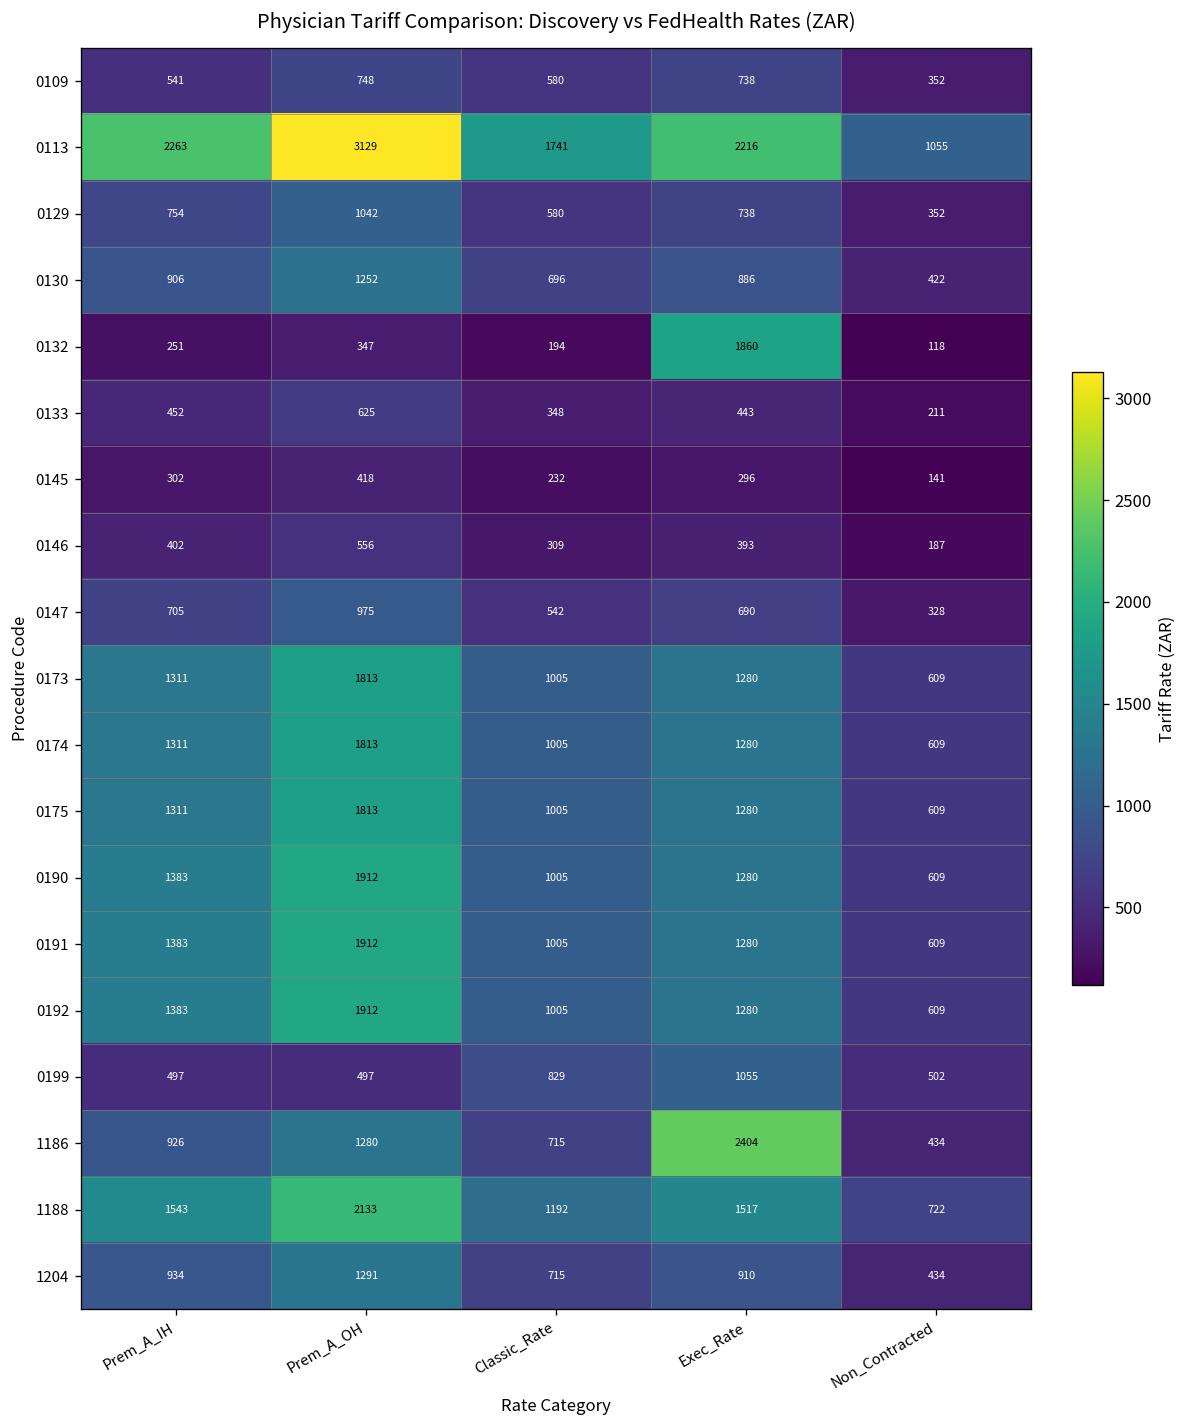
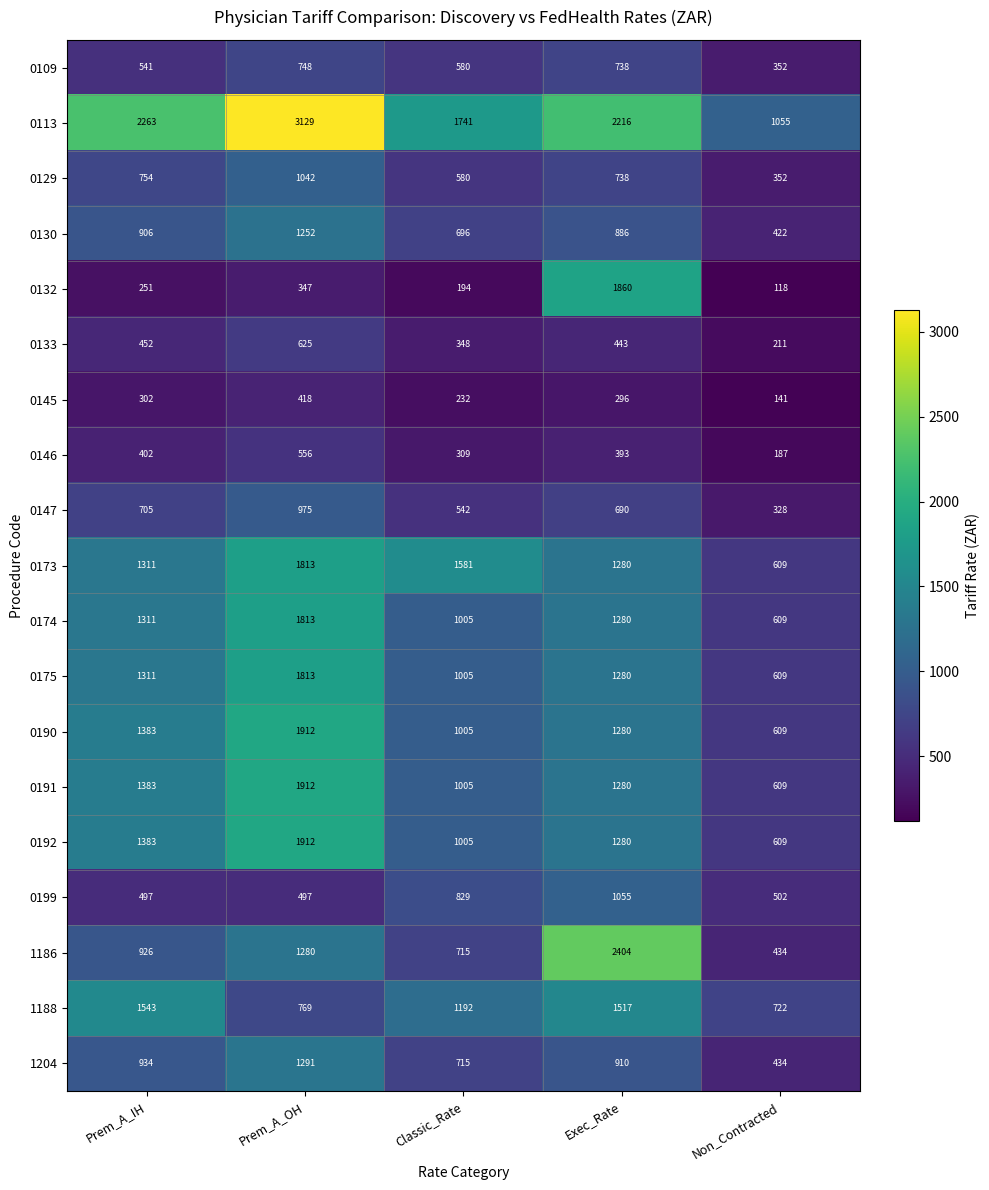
  {
    "0109": {
      "Prem_A_IH": 541,
      "Prem_A_OH": 748,
      "Classic_Rate": 580,
      "Exec_Rate": 738,
      "Non_Contracted": 352
    },
    "0113": {
      "Prem_A_IH": 2263,
      "Prem_A_OH": 3129,
      "Classic_Rate": 1741,
      "Exec_Rate": 2216,
      "Non_Contracted": 1055
    },
    "0129": {
      "Prem_A_IH": 754,
      "Prem_A_OH": 1042,
      "Classic_Rate": 580,
      "Exec_Rate": 738,
      "Non_Contracted": 352
    },
    "0130": {
      "Prem_A_IH": 906,
      "Prem_A_OH": 1252,
      "Classic_Rate": 696,
      "Exec_Rate": 886,
      "Non_Contracted": 422
    },
    "0132": {
      "Prem_A_IH": 251,
      "Prem_A_OH": 347,
      "Classic_Rate": 194,
      "Exec_Rate": 1860,
      "Non_Contracted": 118
    },
    "0133": {
      "Prem_A_IH": 452,
      "Prem_A_OH": 625,
      "Classic_Rate": 348,
      "Exec_Rate": 443,
      "Non_Contracted": 211
    },
    "0145": {
      "Prem_A_IH": 302,
      "Prem_A_OH": 418,
      "Classic_Rate": 232,
      "Exec_Rate": 296,
      "Non_Contracted": 141
    },
    "0146": {
      "Prem_A_IH": 402,
      "Prem_A_OH": 556,
      "Classic_Rate": 309,
      "Exec_Rate": 393,
      "Non_Contracted": 187
    },
    "0147": {
      "Prem_A_IH": 705,
      "Prem_A_OH": 975,
      "Classic_Rate": 542,
      "Exec_Rate": 690,
      "Non_Contracted": 328
    },
    "0173": {
      "Prem_A_IH": 1311,
      "Prem_A_OH": 1813,
-     "Classic_Rate": 1005,
+     "Classic_Rate": 1581,
      "Exec_Rate": 1280,
      "Non_Contracted": 609
    },
    "0174": {
      "Prem_A_IH": 1311,
      "Prem_A_OH": 1813,
      "Classic_Rate": 1005,
      "Exec_Rate": 1280,
      "Non_Contracted": 609
    },
    "0175": {
      "Prem_A_IH": 1311,
      "Prem_A_OH": 1813,
      "Classic_Rate": 1005,
      "Exec_Rate": 1280,
      "Non_Contracted": 609
    },
    "0190": {
      "Prem_A_IH": 1383,
      "Prem_A_OH": 1912,
      "Classic_Rate": 1005,
      "Exec_Rate": 1280,
      "Non_Contracted": 609
    },
    "0191": {
      "Prem_A_IH": 1383,
      "Prem_A_OH": 1912,
      "Classic_Rate": 1005,
      "Exec_Rate": 1280,
      "Non_Contracted": 609
    },
    "0192": {
      "Prem_A_IH": 1383,
      "Prem_A_OH": 1912,
      "Classic_Rate": 1005,
      "Exec_Rate": 1280,
      "Non_Contracted": 609
    },
    "0199": {
      "Prem_A_IH": 497,
      "Prem_A_OH": 497,
      "Classic_Rate": 829,
      "Exec_Rate": 1055,
      "Non_Contracted": 502
    },
    "1186": {
      "Prem_A_IH": 926,
      "Prem_A_OH": 1280,
      "Classic_Rate": 715,
      "Exec_Rate": 2404,
      "Non_Contracted": 434
    },
    "1188": {
      "Prem_A_IH": 1543,
-     "Prem_A_OH": 2133,
+     "Prem_A_OH": 769,
      "Classic_Rate": 1192,
      "Exec_Rate": 1517,
      "Non_Contracted": 722
    },
    "1204": {
      "Prem_A_IH": 934,
      "Prem_A_OH": 1291,
      "Classic_Rate": 715,
      "Exec_Rate": 910,
      "Non_Contracted": 434
    }
  }
